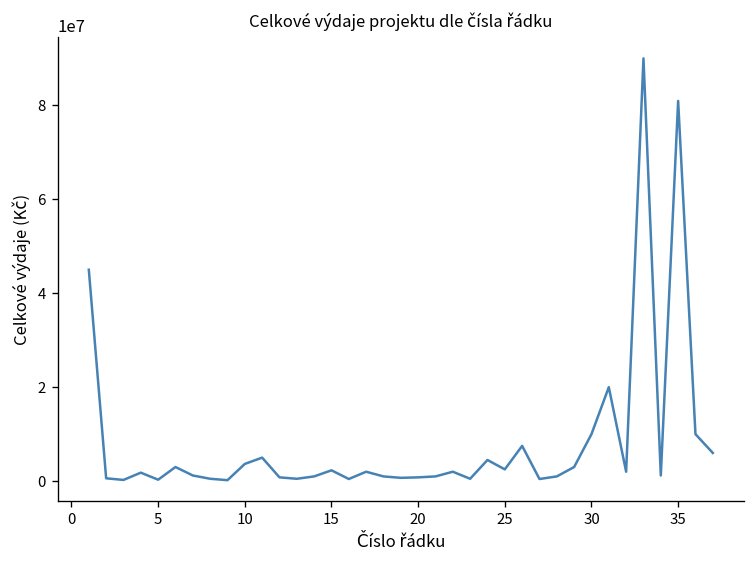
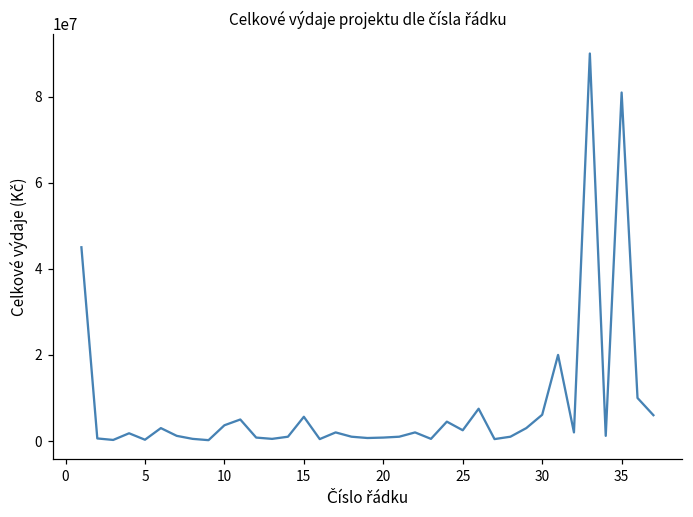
  {
    "5": 0,
    "10": 4000000,
-   "15": 2000000,
+   "15": 6000000,
    "20": 1000000,
    "25": 3000000,
-   "30": 10000000,
+   "30": 6000000,
    "35": 81000000
  }
